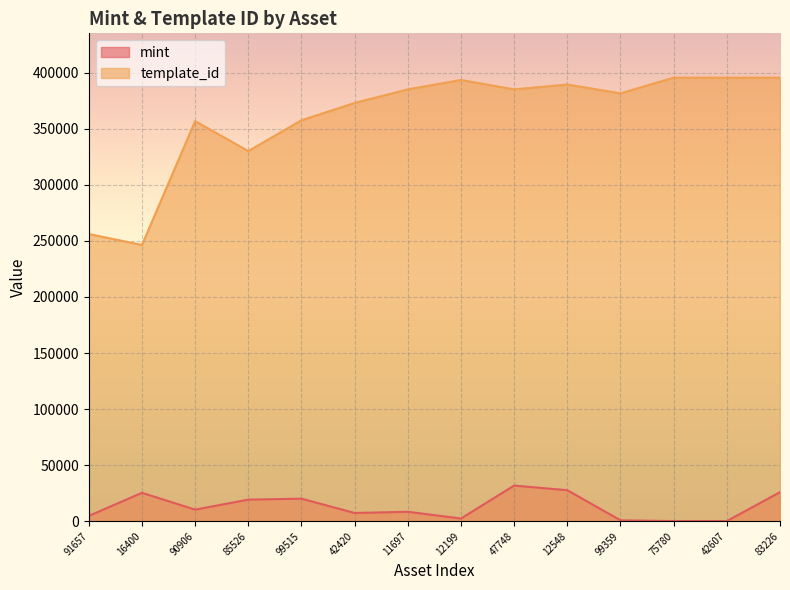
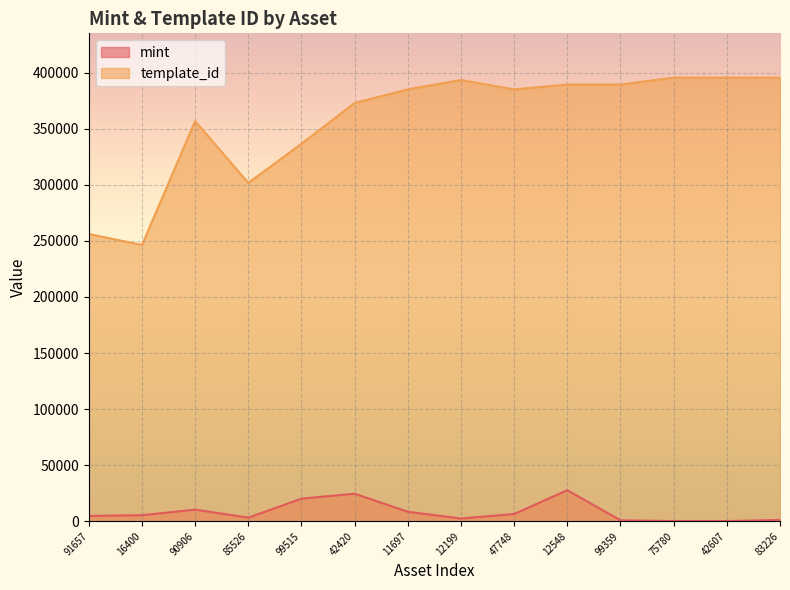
  {
    "mint": {
      "91657": 5000,
-     "16400": 25000,
+     "16400": 5000,
      "90906": 10000,
-     "85526": 19000,
+     "85526": 3000,
      "99515": 20000,
-     "42420": 7000,
+     "42420": 25000,
      "11697": 8000,
      "12199": 2000,
-     "47748": 32000,
+     "47748": 6000,
      "12548": 28000,
      "99359": 1000,
      "75780": 0,
      "42607": 0,
-     "83226": 26000
+     "83226": 1000
    },
    "template_id": {
      "91657": 256000,
      "16400": 246000,
      "90906": 357000,
-     "85526": 330000,
-     "99515": 358000,
+     "85526": 302000,
+     "99515": 337000,
      "42420": 373000,
      "11697": 385000,
      "12199": 394000,
      "47748": 385000,
      "12548": 389000,
-     "99359": 382000,
+     "99359": 389000,
      "75780": 396000,
      "42607": 396000,
      "83226": 396000
    }
  }
